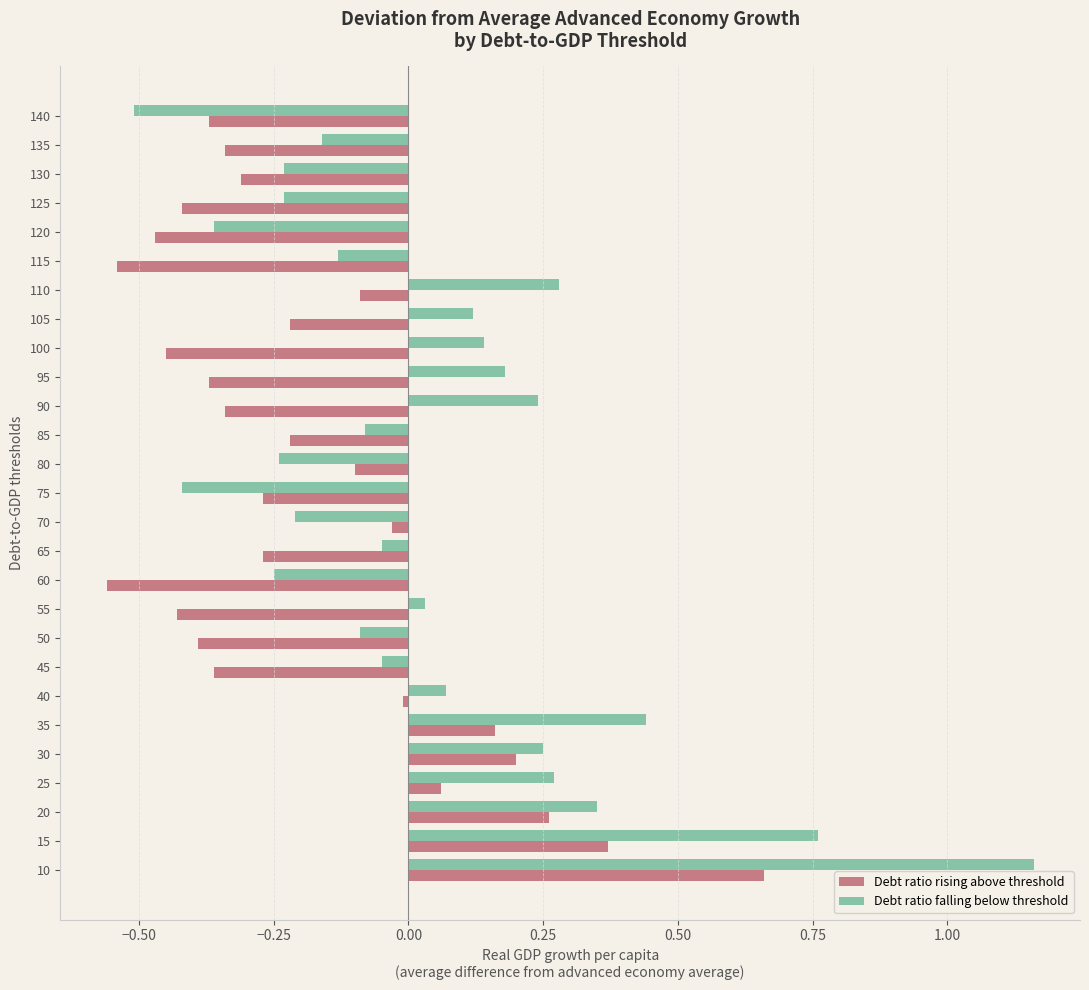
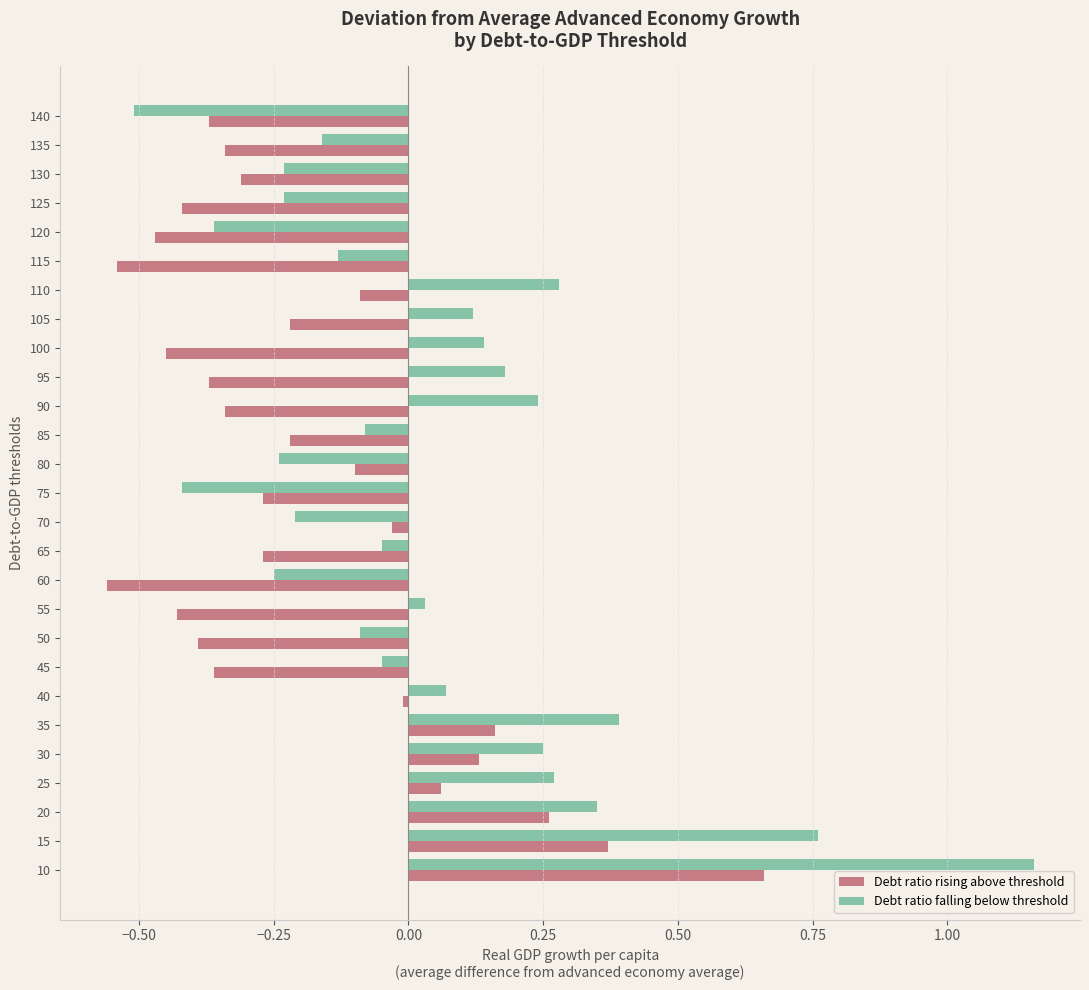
  {
    "Debt ratio rising above threshold": {
      "140": -0.37,
      "135": -0.34,
      "130": -0.31,
      "125": -0.42,
      "120": -0.47,
      "115": -0.54,
      "110": -0.09,
      "105": -0.22,
      "100": -0.45,
      "95": -0.37,
      "90": -0.34,
      "85": -0.22,
      "80": -0.10,
      "75": -0.27,
      "70": -0.03,
      "65": -0.27,
      "60": -0.56,
      "55": -0.43,
      "50": -0.39,
      "45": -0.36,
      "40": -0.01,
      "35": 0.16,
-     "30": 0.20,
+     "30": 0.13,
      "25": 0.06,
      "20": 0.26,
      "15": 0.37,
      "10": 0.66
    },
    "Debt ratio falling below threshold": {
      "140": -0.51,
      "135": -0.16,
      "130": -0.23,
      "125": -0.23,
      "120": -0.36,
      "115": -0.13,
      "110": 0.28,
      "105": 0.12,
      "100": 0.14,
      "95": 0.18,
      "90": 0.24,
      "85": -0.08,
      "80": -0.24,
      "75": -0.42,
      "70": -0.21,
      "65": -0.05,
      "60": -0.25,
      "55": 0.03,
      "50": -0.09,
      "45": -0.05,
      "40": 0.07,
-     "35": 0.44,
+     "35": 0.39,
      "30": 0.25,
      "25": 0.27,
      "20": 0.35,
      "15": 0.76,
      "10": 1.16
    }
  }
